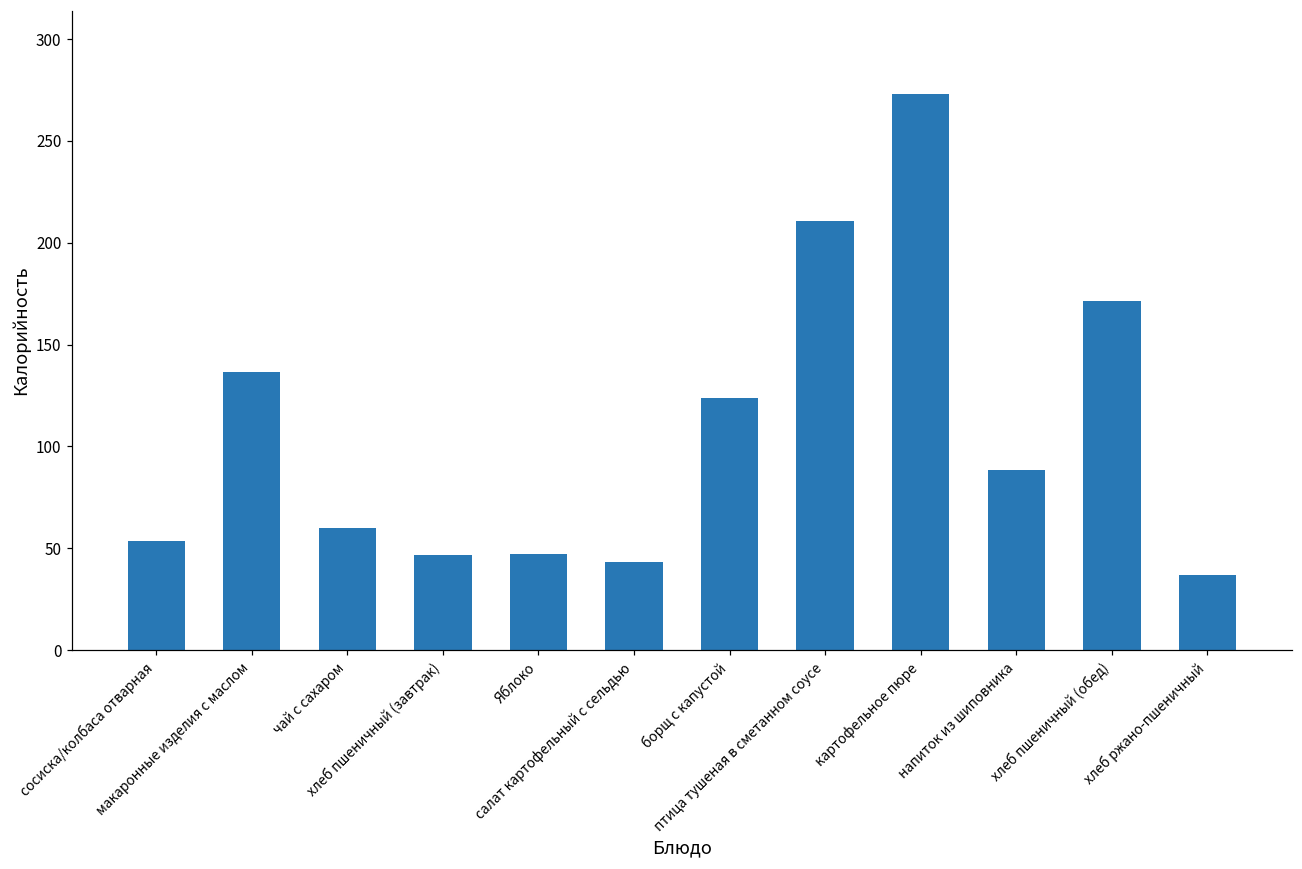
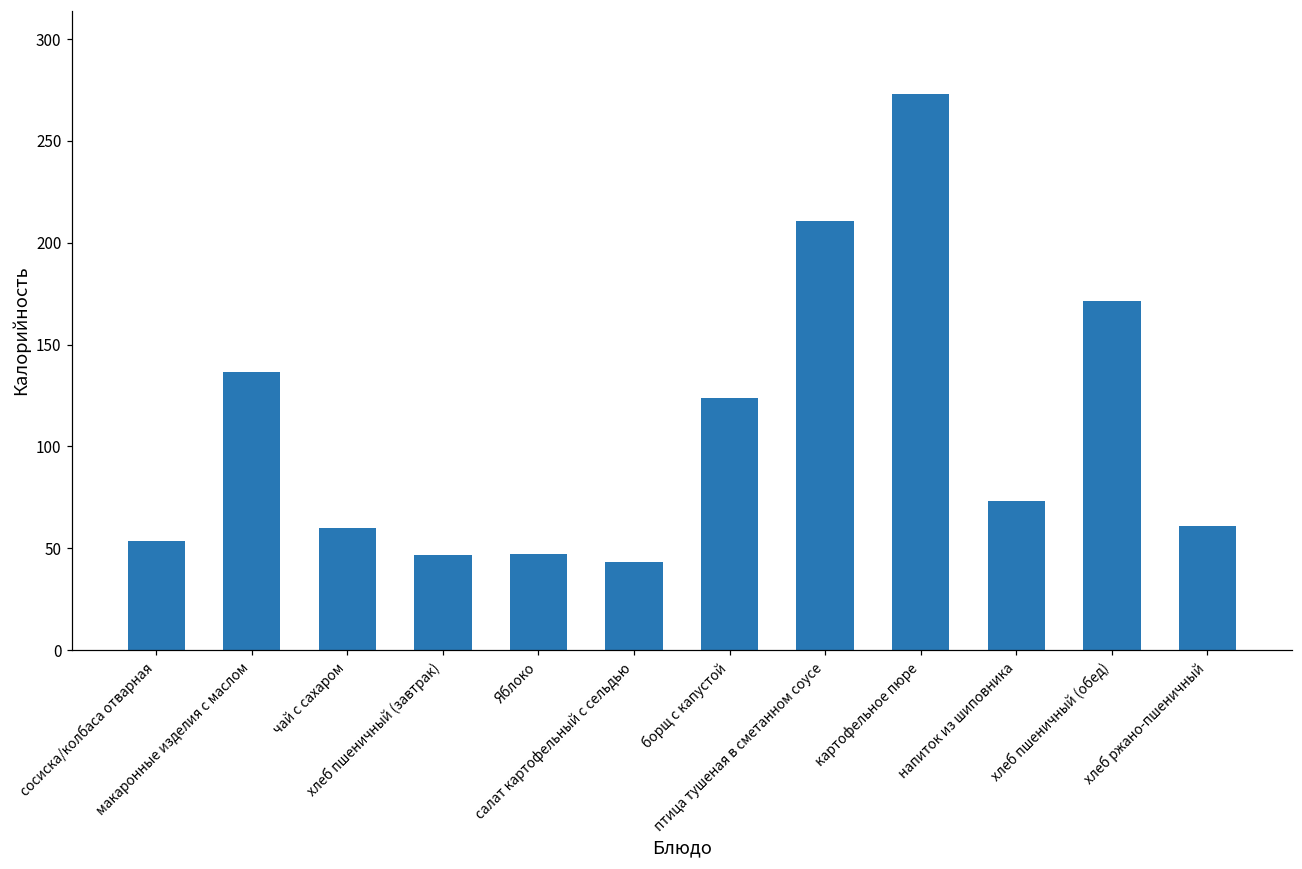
  {
    "сосиска/колбаса отварная": 53,
    "макаронные изделия с маслом": 137,
    "чай с сахаром": 60,
    "хлеб пшеничный (завтрак)": 47,
    "Яблоко": 47,
    "салат картофельный с сельдью": 43,
    "борщ с капустой": 124,
    "птица тушеная в сметанном соусе": 211,
    "картофельное пюре": 273,
-   "напиток из шиповника": 88,
+   "напиток из шиповника": 73,
    "хлеб пшеничный (обед)": 171,
-   "хлеб ржано-пшеничный": 37
+   "хлеб ржано-пшеничный": 61
  }
